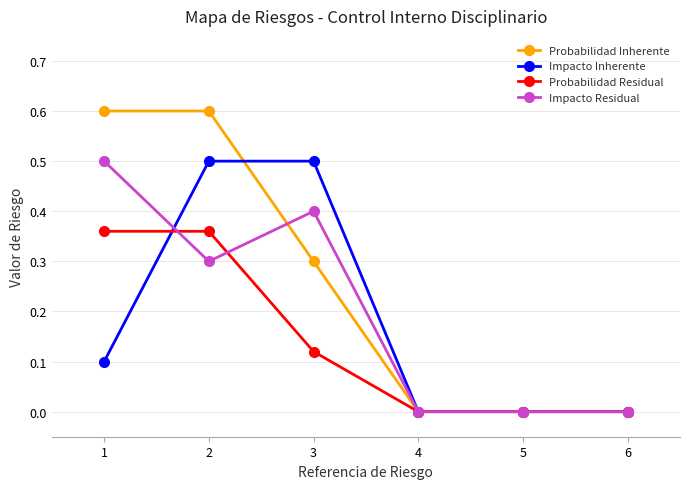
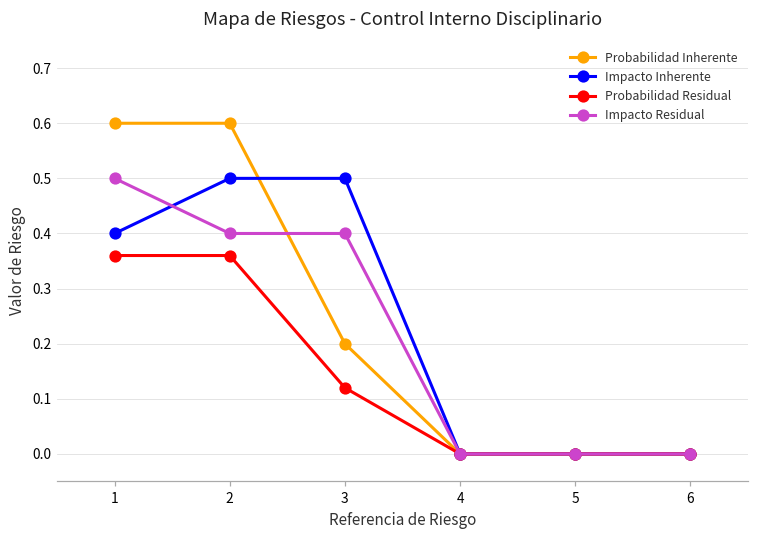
  {
    "Probabilidad Inherente": {
      "1": 0.6,
      "2": 0.6,
-     "3": 0.3
+     "3": 0.2
    },
    "Impacto Inherente": {
-     "1": 0.1,
+     "1": 0.4,
      "2": 0.5,
      "3": 0.5
    },
    "Probabilidad Residual": {
      "1": 0.36,
      "2": 0.36,
      "3": 0.12
    },
    "Impacto Residual": {
      "1": 0.5,
-     "2": 0.3,
+     "2": 0.4,
      "3": 0.4
    }
  }
